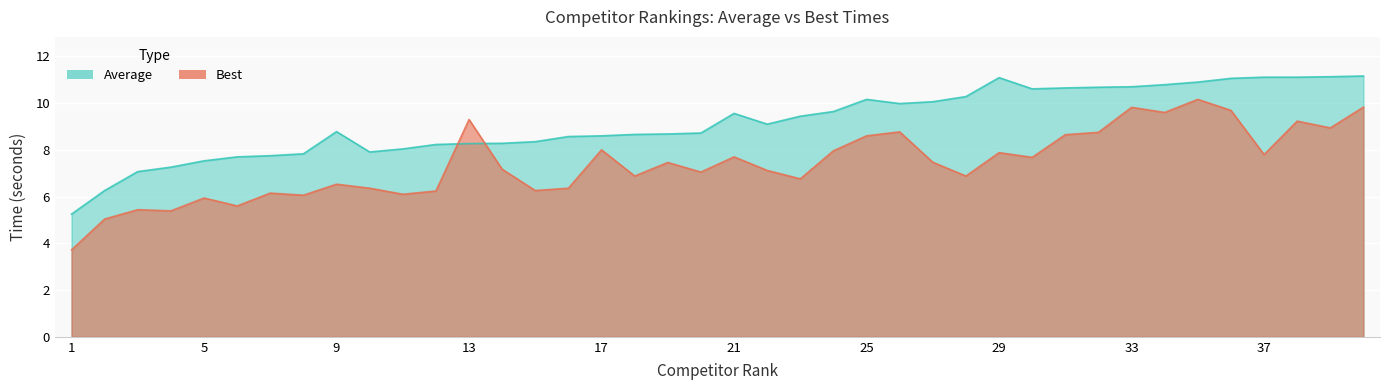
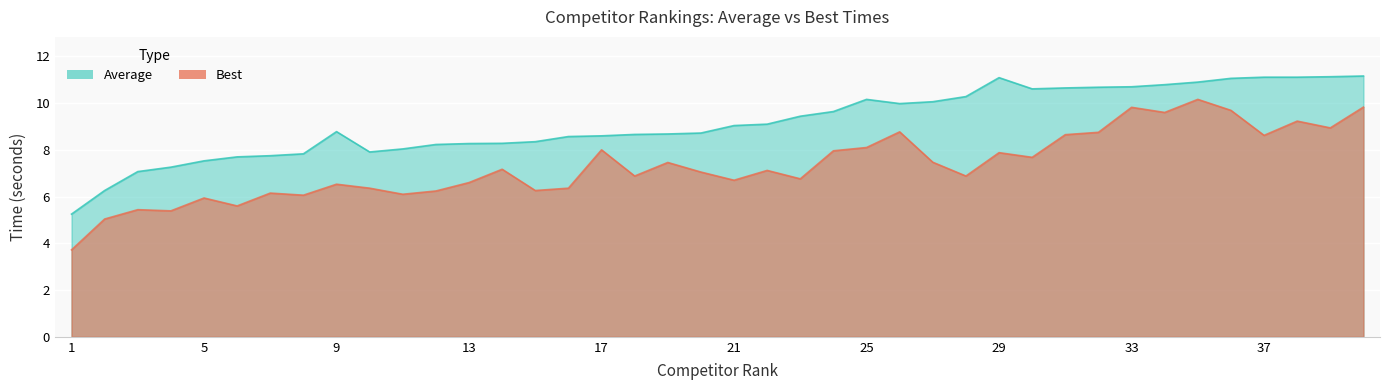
  {
    "Average": {
      "1": 5.3,
      "5": 7.5,
      "9": 8.8,
      "13": 8.3,
      "17": 8.6,
-     "21": 9.6,
+     "21": 9.0,
      "25": 10.2,
      "29": 11.1,
      "33": 10.7,
      "37": 11.1
    },
    "Best": {
      "1": 3.7,
      "5": 5.9,
      "9": 6.5,
-     "13": 9.3,
+     "13": 6.6,
      "17": 8.0,
-     "21": 7.7,
-     "25": 8.6,
+     "21": 6.7,
+     "25": 8.1,
      "29": 7.9,
      "33": 9.8,
-     "37": 7.8
+     "37": 8.6
    }
  }
